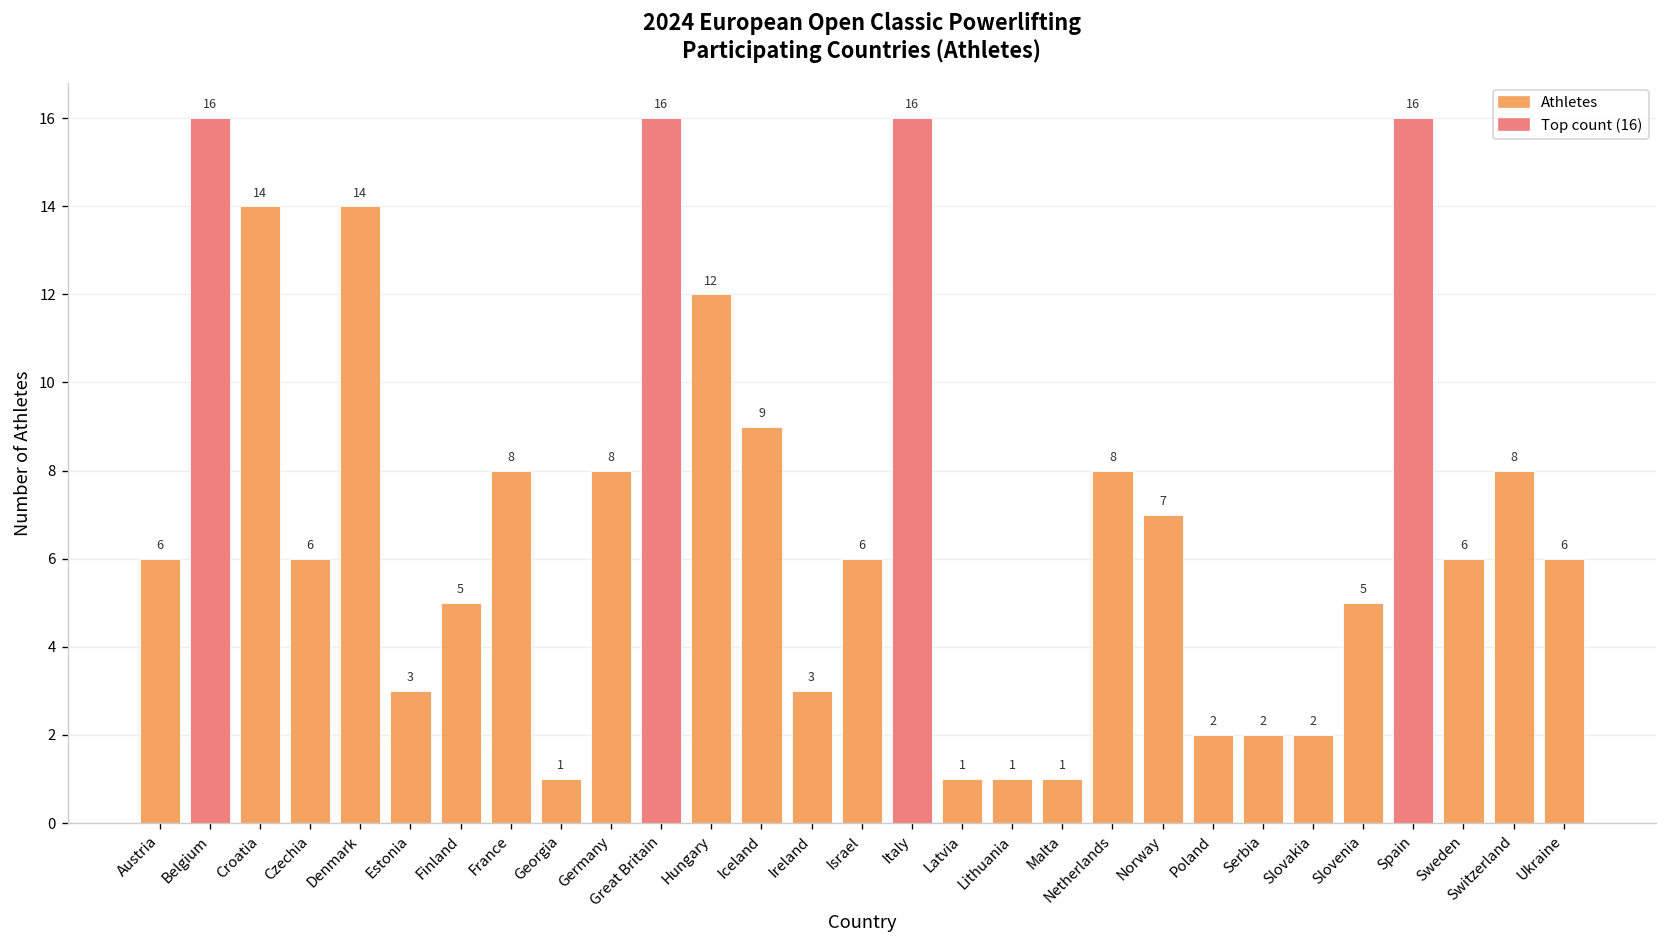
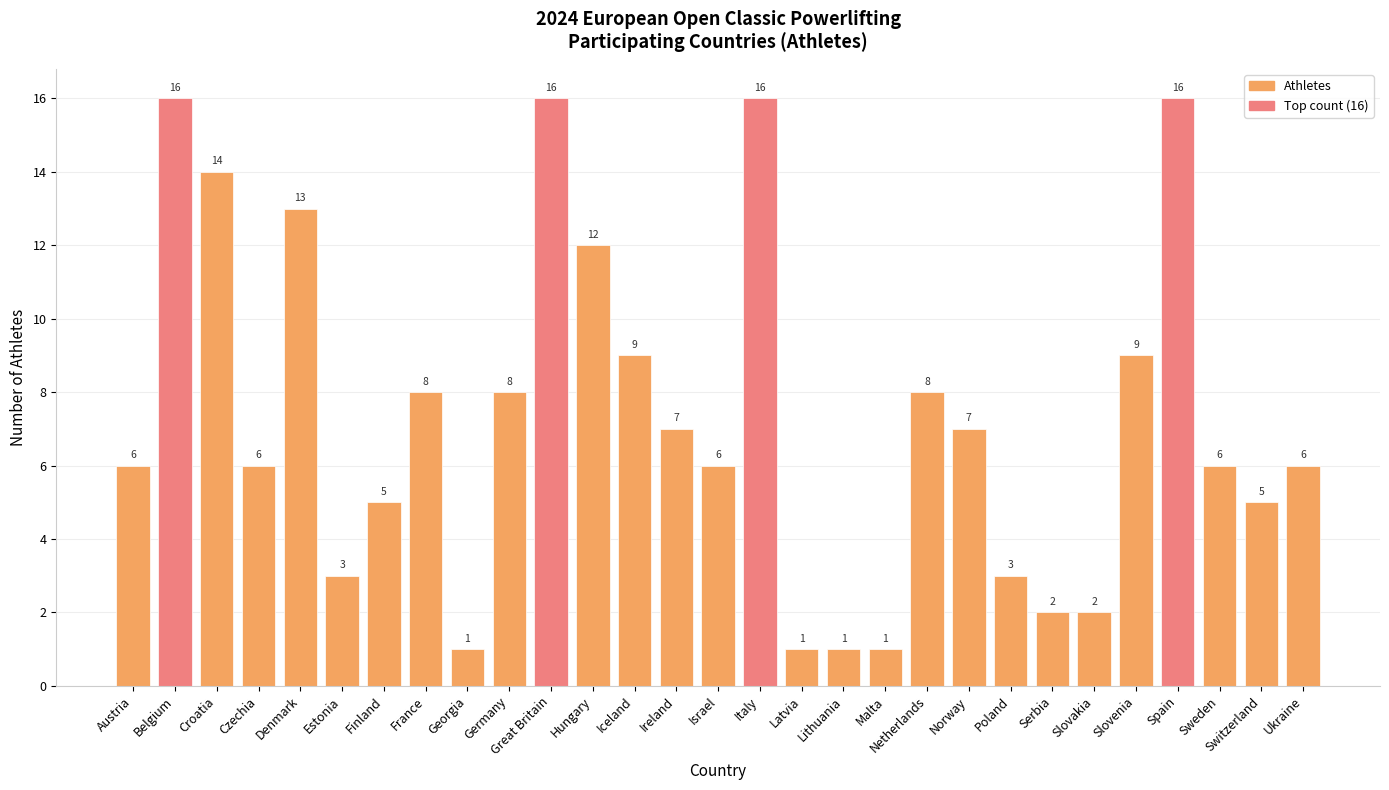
  {
    "Austria": 6,
    "Belgium": 16,
    "Croatia": 14,
    "Czechia": 6,
-   "Denmark": 14,
+   "Denmark": 13,
    "Estonia": 3,
    "Finland": 5,
    "France": 8,
    "Georgia": 1,
    "Germany": 8,
    "Great Britain": 16,
    "Hungary": 12,
    "Iceland": 9,
-   "Ireland": 3,
+   "Ireland": 7,
    "Israel": 6,
    "Italy": 16,
    "Latvia": 1,
    "Lithuania": 1,
    "Malta": 1,
    "Netherlands": 8,
    "Norway": 7,
-   "Poland": 2,
+   "Poland": 3,
    "Serbia": 2,
    "Slovakia": 2,
-   "Slovenia": 5,
+   "Slovenia": 9,
    "Spain": 16,
    "Sweden": 6,
-   "Switzerland": 8,
+   "Switzerland": 5,
    "Ukraine": 6
  }
